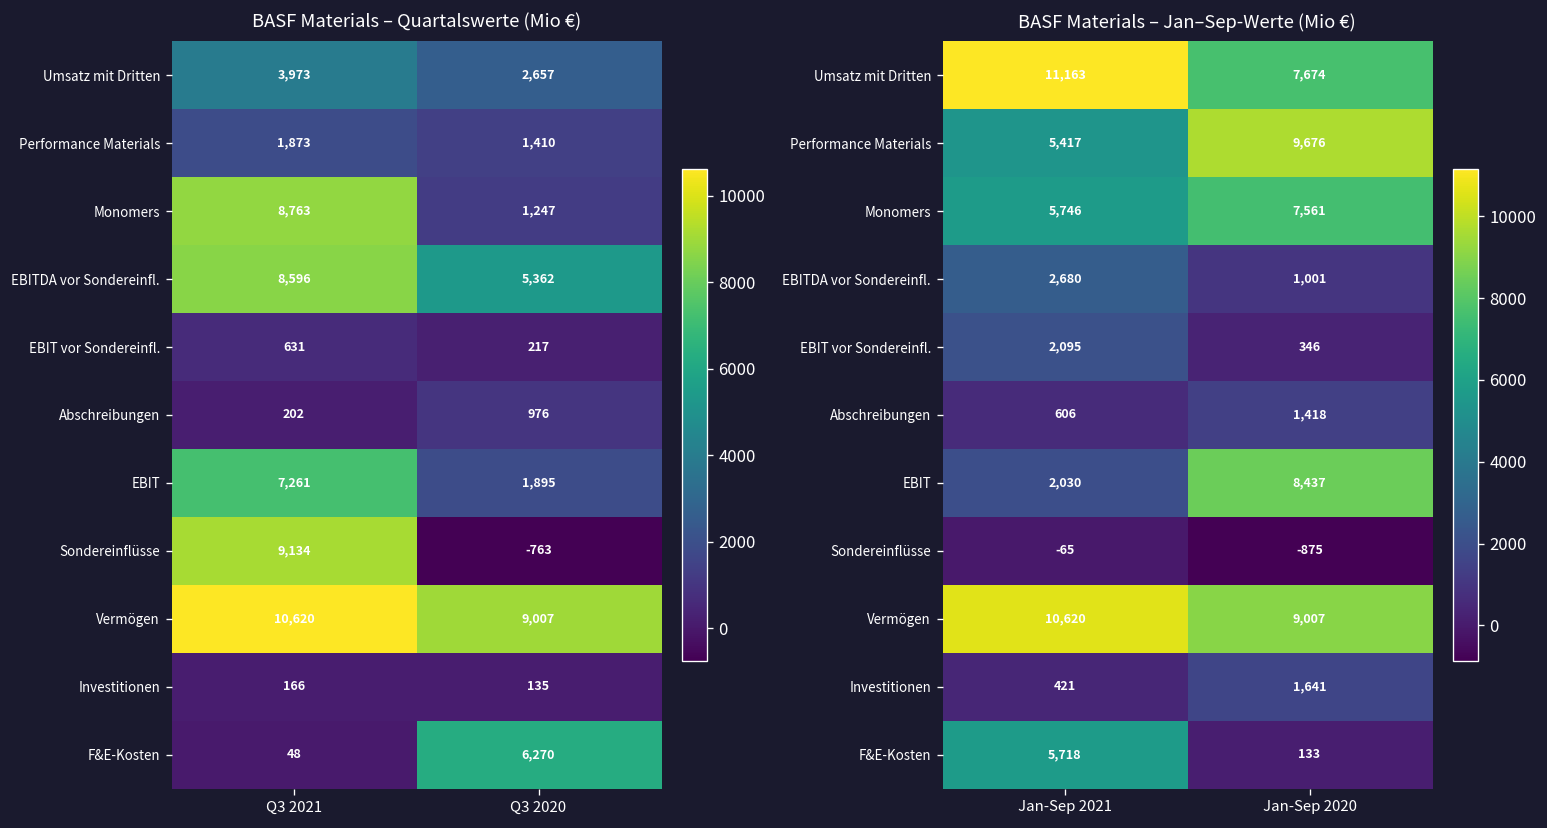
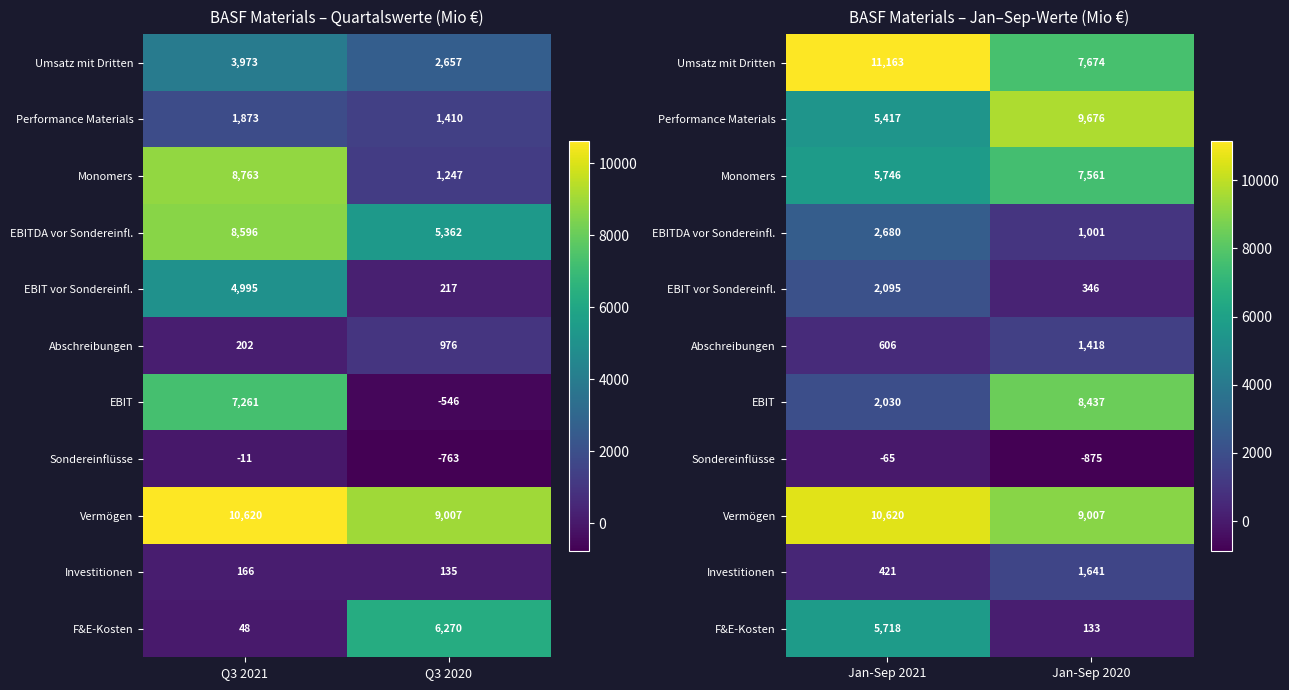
  {
    "BASF Materials – Quartalswerte (Mio €)": {
      "Umsatz mit Dritten": {
        "Q3 2021": "3,973",
        "Q3 2020": "2,657"
      },
      "Performance Materials": {
        "Q3 2021": "1,873",
        "Q3 2020": "1,410"
      },
      "Monomers": {
        "Q3 2021": "8,763",
        "Q3 2020": "1,247"
      },
      "EBITDA vor Sondereinfl.": {
        "Q3 2021": "8,596",
        "Q3 2020": "5,362"
      },
      "EBIT vor Sondereinfl.": {
-       "Q3 2021": "631",
+       "Q3 2021": "4,995",
        "Q3 2020": "217"
      },
      "Abschreibungen": {
        "Q3 2021": "202",
        "Q3 2020": "976"
      },
      "EBIT": {
        "Q3 2021": "7,261",
-       "Q3 2020": "1,895"
+       "Q3 2020": "-546"
      },
      "Sondereinflüsse": {
-       "Q3 2021": "9,134",
+       "Q3 2021": "-11",
        "Q3 2020": "-763"
      },
      "Vermögen": {
        "Q3 2021": "10,620",
        "Q3 2020": "9,007"
      },
      "Investitionen": {
        "Q3 2021": "166",
        "Q3 2020": "135"
      },
      "F&E-Kosten": {
        "Q3 2021": "48",
        "Q3 2020": "6,270"
      }
    },
    "BASF Materials – Jan–Sep-Werte (Mio €)": {
      "Umsatz mit Dritten": {
        "Jan-Sep 2021": "11,163",
        "Jan-Sep 2020": "7,674"
      },
      "Performance Materials": {
        "Jan-Sep 2021": "5,417",
        "Jan-Sep 2020": "9,676"
      },
      "Monomers": {
        "Jan-Sep 2021": "5,746",
        "Jan-Sep 2020": "7,561"
      },
      "EBITDA vor Sondereinfl.": {
        "Jan-Sep 2021": "2,680",
        "Jan-Sep 2020": "1,001"
      },
      "EBIT vor Sondereinfl.": {
        "Jan-Sep 2021": "2,095",
        "Jan-Sep 2020": "346"
      },
      "Abschreibungen": {
        "Jan-Sep 2021": "606",
        "Jan-Sep 2020": "1,418"
      },
      "EBIT": {
        "Jan-Sep 2021": "2,030",
        "Jan-Sep 2020": "8,437"
      },
      "Sondereinflüsse": {
        "Jan-Sep 2021": "-65",
        "Jan-Sep 2020": "-875"
      },
      "Vermögen": {
        "Jan-Sep 2021": "10,620",
        "Jan-Sep 2020": "9,007"
      },
      "Investitionen": {
        "Jan-Sep 2021": "421",
        "Jan-Sep 2020": "1,641"
      },
      "F&E-Kosten": {
        "Jan-Sep 2021": "5,718",
        "Jan-Sep 2020": "133"
      }
    }
  }
